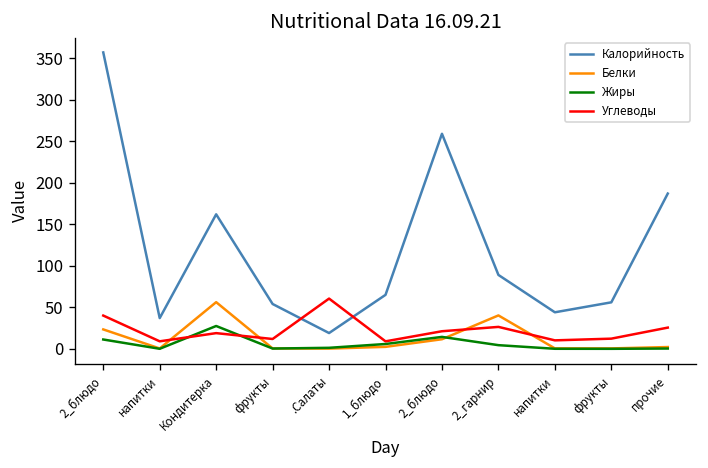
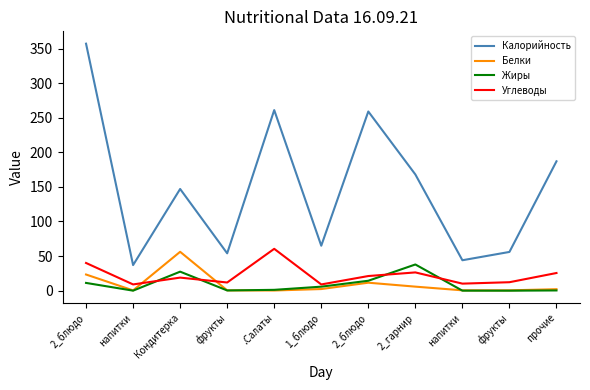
  {
    "Калорийность": {
-     "Кондитерка": 160,
-     ".Салаты": 20,
+     "Кондитерка": 150,
+     ".Салаты": 260,
      "1_блюдо": 70,
-     "2_гарнир": 90,
+     "2_гарнир": 170,
      "прочие": 190
    },
    "Белки": {
      "Кондитерка": 60,
-     "2_гарнир": 40
+     "2_гарнир": 10
    },
    "Жиры": {
      "Кондитерка": 30,
-     "2_гарнир": 0
+     "2_гарнир": 40
    },
    "Углеводы": {
      "Кондитерка": 20,
      ".Салаты": 60,
      "2_гарнир": 30,
      "прочие": 30
    }
  }
